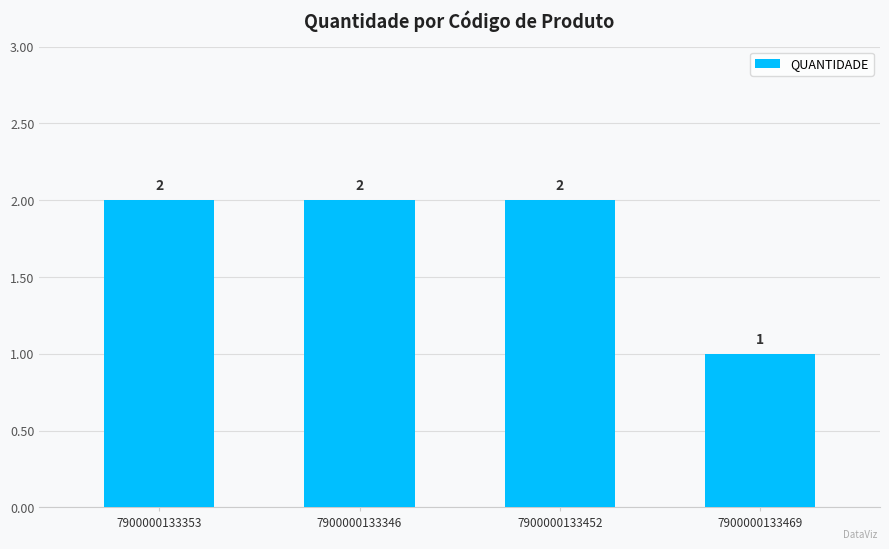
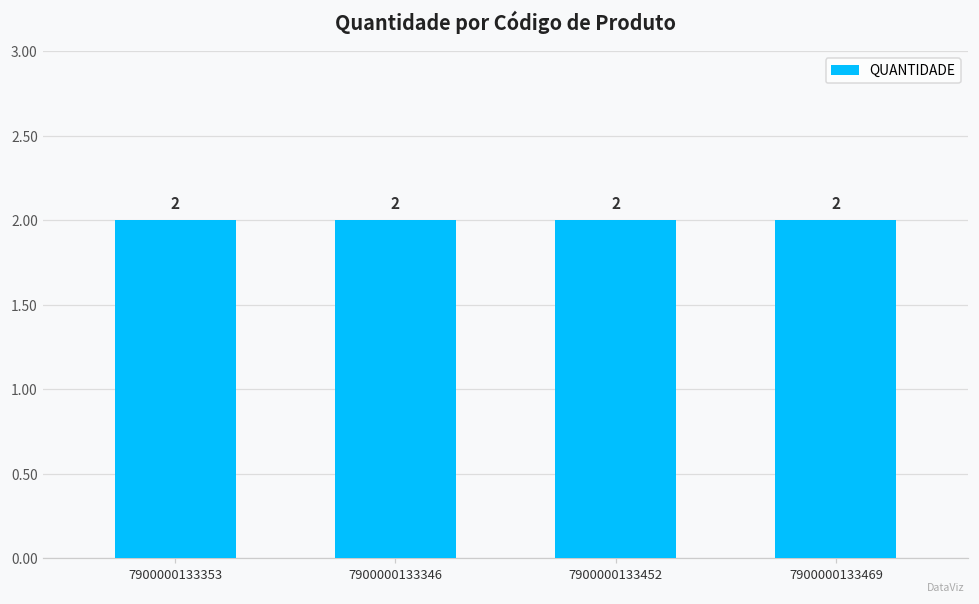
  {
    "7900000133353": 2,
    "7900000133346": 2,
    "7900000133452": 2,
-   "7900000133469": 1
+   "7900000133469": 2
  }
